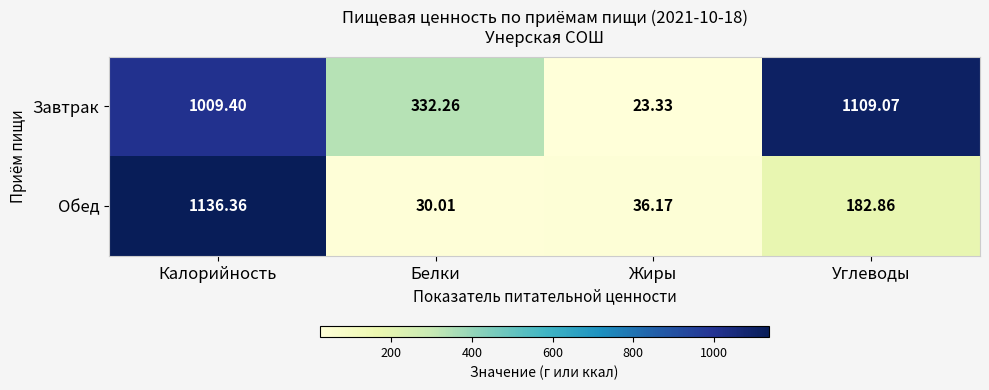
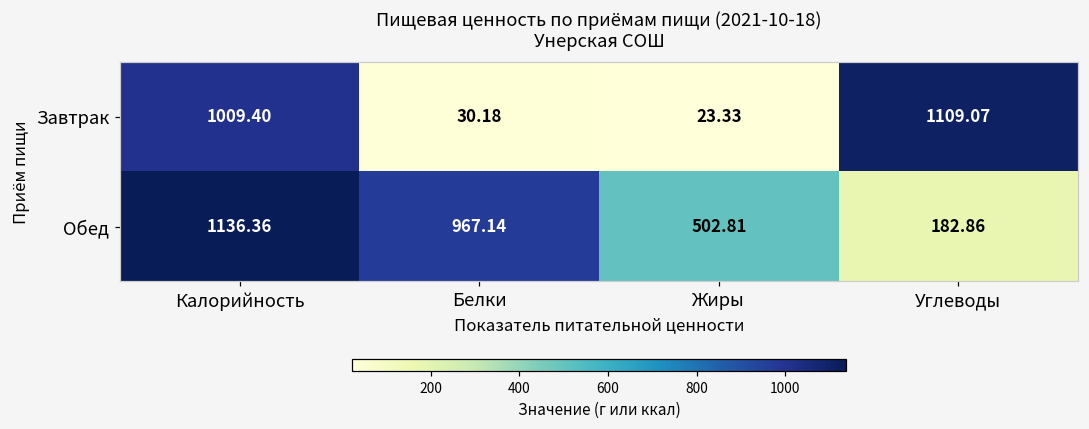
  {
    "Завтрак": {
      "Калорийность": 1009.40,
-     "Белки": 332.26,
+     "Белки": 30.18,
      "Жиры": 23.33,
      "Углеводы": 1109.07
    },
    "Обед": {
      "Калорийность": 1136.36,
-     "Белки": 30.01,
-     "Жиры": 36.17,
+     "Белки": 967.14,
+     "Жиры": 502.81,
      "Углеводы": 182.86
    }
  }
